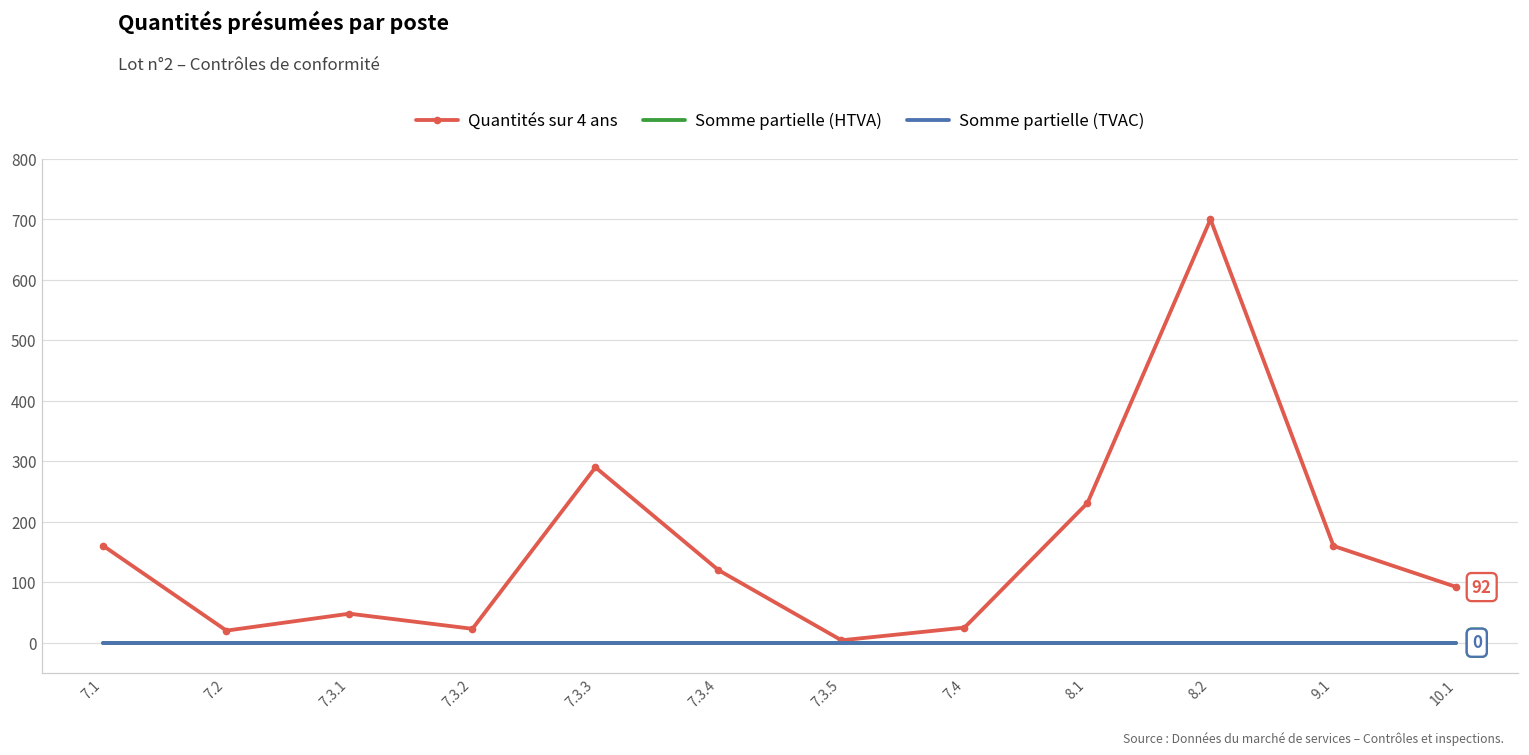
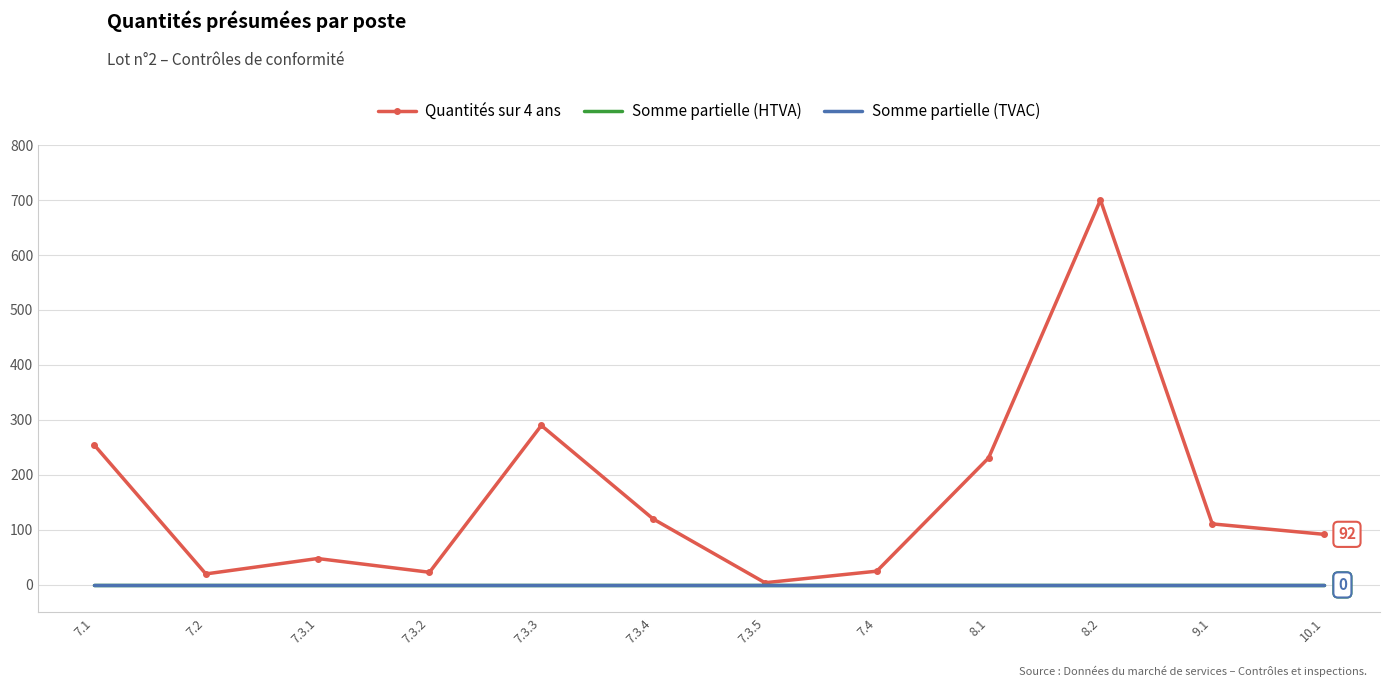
  {
    "Quantités sur 4 ans": {
-     "7.1": 160,
+     "7.1": 260,
      "7.2": 20,
      "7.3.1": 50,
      "7.3.2": 20,
      "7.3.3": 290,
      "7.3.4": 120,
      "7.4": 30,
      "8.1": 230,
      "8.2": 700,
-     "9.1": 160
+     "9.1": 110
    },
    "Somme partielle (TVAC)": {
      "7.1": 0,
      "7.2": 0,
      "7.3.1": 0,
      "7.3.2": 0,
      "7.3.3": 0,
      "7.3.4": 0,
      "7.4": 0,
      "8.1": 0,
      "8.2": 0,
      "9.1": 0
    }
  }
